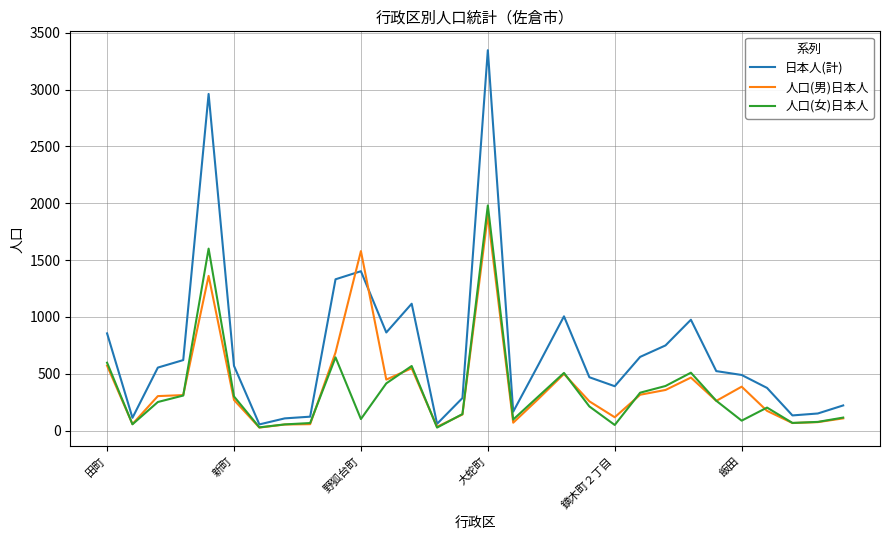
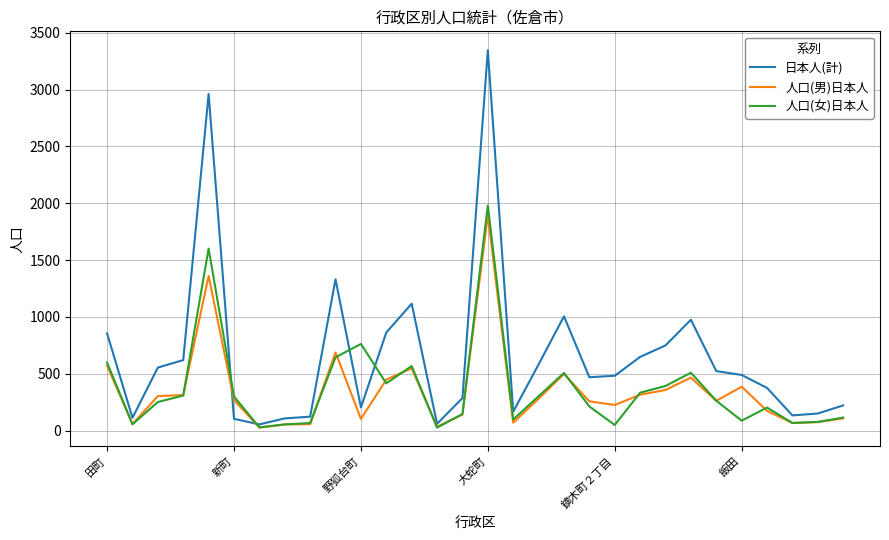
  {
    "日本人(計)": {
      "田町": 860,
-     "新町": 570,
-     "野狐台町": 1400,
+     "新町": 100,
+     "野狐台町": 200,
      "大蛇町": 3350,
-     "鏑木町２丁目": 390,
+     "鏑木町２丁目": 480,
      "飯田": 490
    },
    "人口(男)日本人": {
      "田町": 570,
      "新町": 270,
-     "野狐台町": 1580,
+     "野狐台町": 100,
      "大蛇町": 1890,
-     "鏑木町２丁目": 120,
+     "鏑木町２丁目": 230,
      "飯田": 390
    },
    "人口(女)日本人": {
      "田町": 600,
      "新町": 300,
-     "野狐台町": 100,
+     "野狐台町": 760,
      "大蛇町": 1980,
      "鏑木町２丁目": 50,
      "飯田": 90
    }
  }
